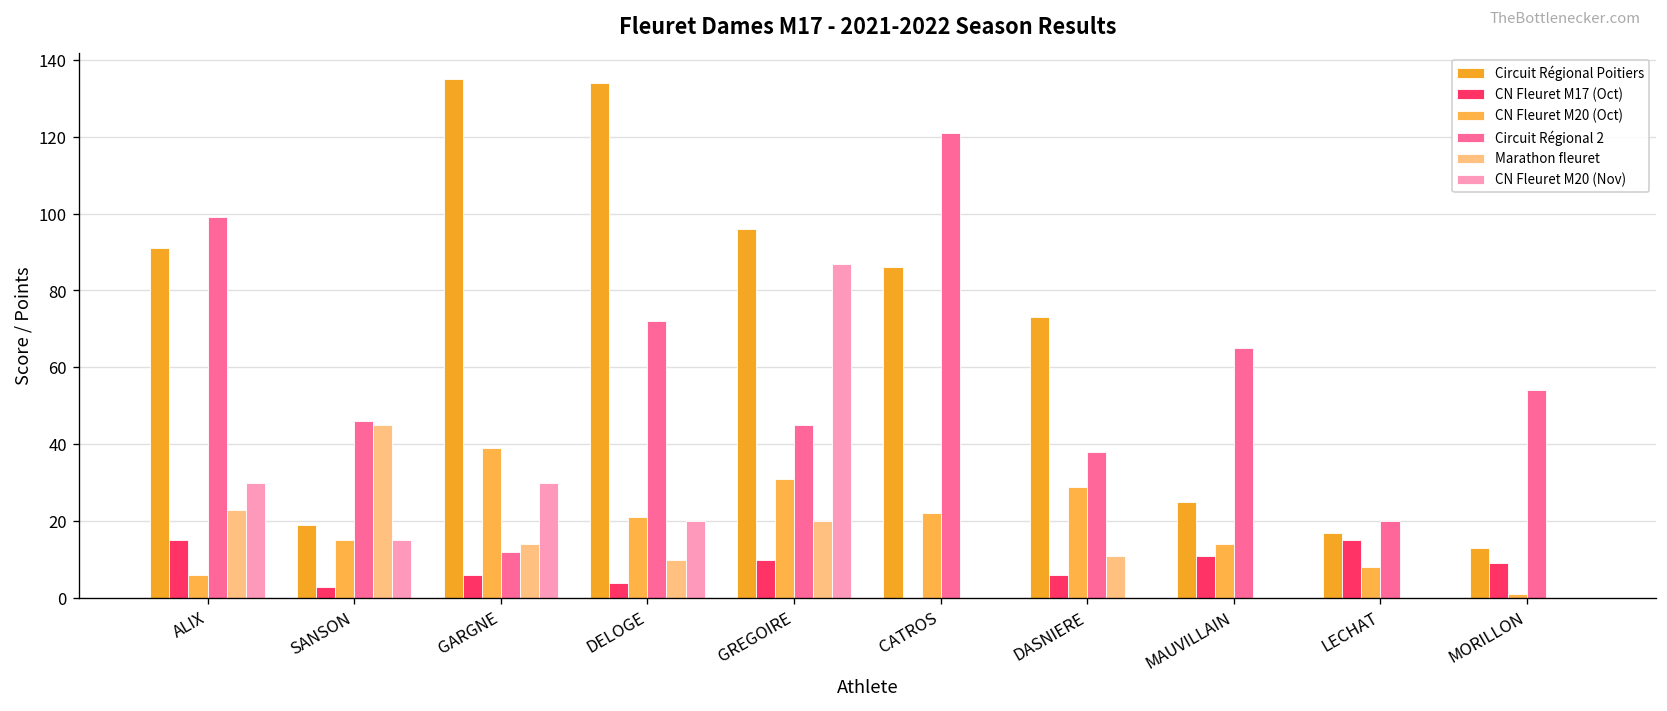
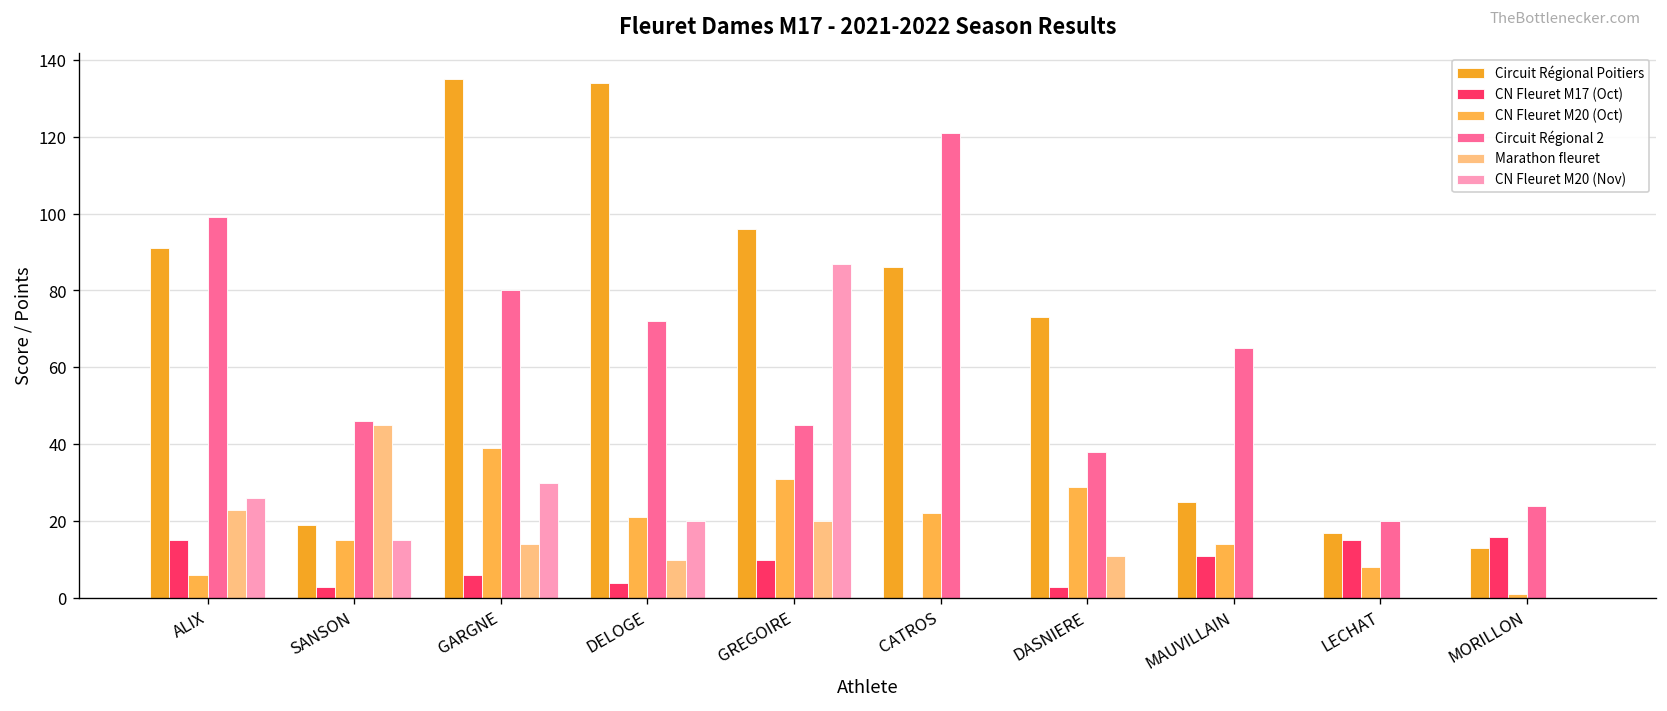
  {
    "CN Fleuret M17 (Oct)": {
      "ALIX": 15,
      "SANSON": 3,
      "GARGNE": 6,
      "DELOGE": 4,
      "GREGOIRE": 10,
      "CATROS": 0,
-     "DASNIERE": 6,
+     "DASNIERE": 3,
      "MAUVILLAIN": 11,
      "LECHAT": 15,
-     "MORILLON": 9
+     "MORILLON": 16
    },
    "Circuit Régional 2": {
      "ALIX": 99,
      "SANSON": 46,
-     "GARGNE": 12,
+     "GARGNE": 80,
      "DELOGE": 72,
      "GREGOIRE": 45,
      "CATROS": 121,
      "DASNIERE": 38,
      "MAUVILLAIN": 65,
      "LECHAT": 20,
-     "MORILLON": 54
+     "MORILLON": 24
    },
    "CN Fleuret M20 (Nov)": {
-     "ALIX": 30,
+     "ALIX": 26,
      "SANSON": 15,
      "GARGNE": 30,
      "DELOGE": 20,
      "GREGOIRE": 87,
      "CATROS": 0,
      "DASNIERE": 0,
      "MAUVILLAIN": 0,
      "LECHAT": 0,
      "MORILLON": 0
    }
  }
